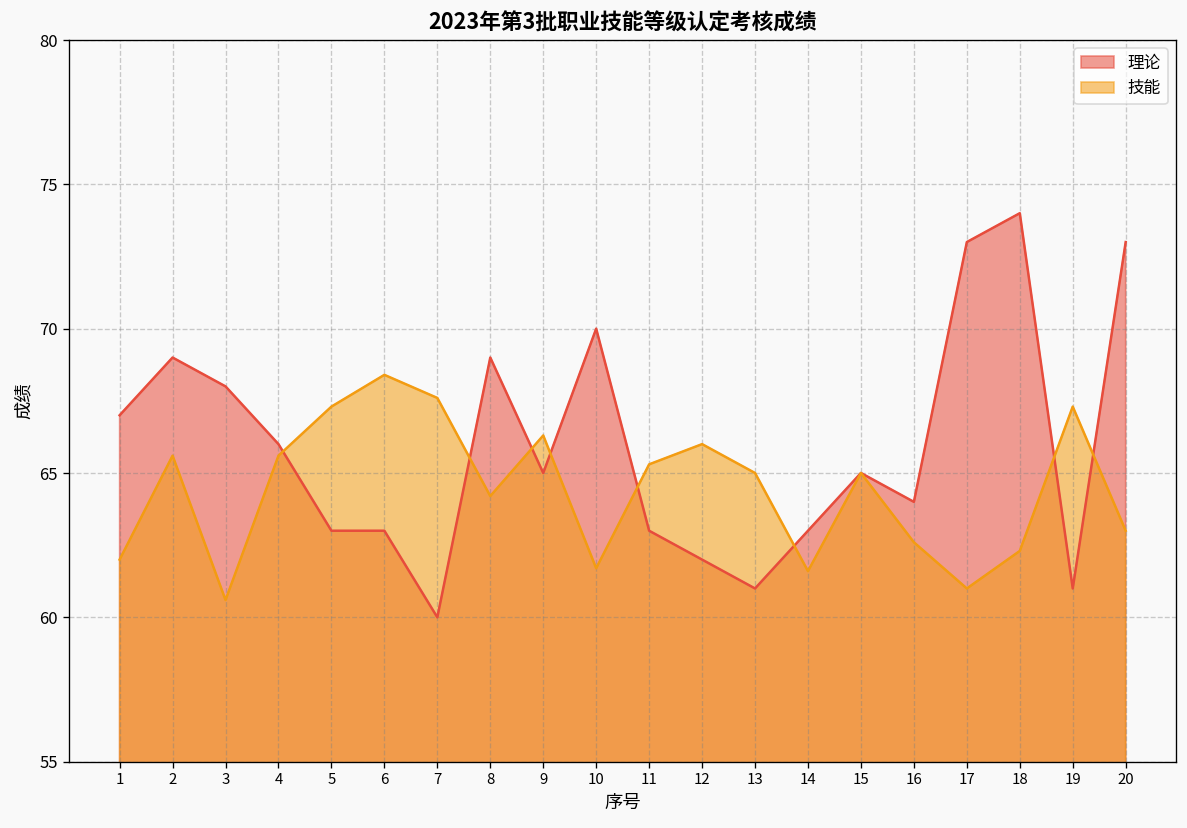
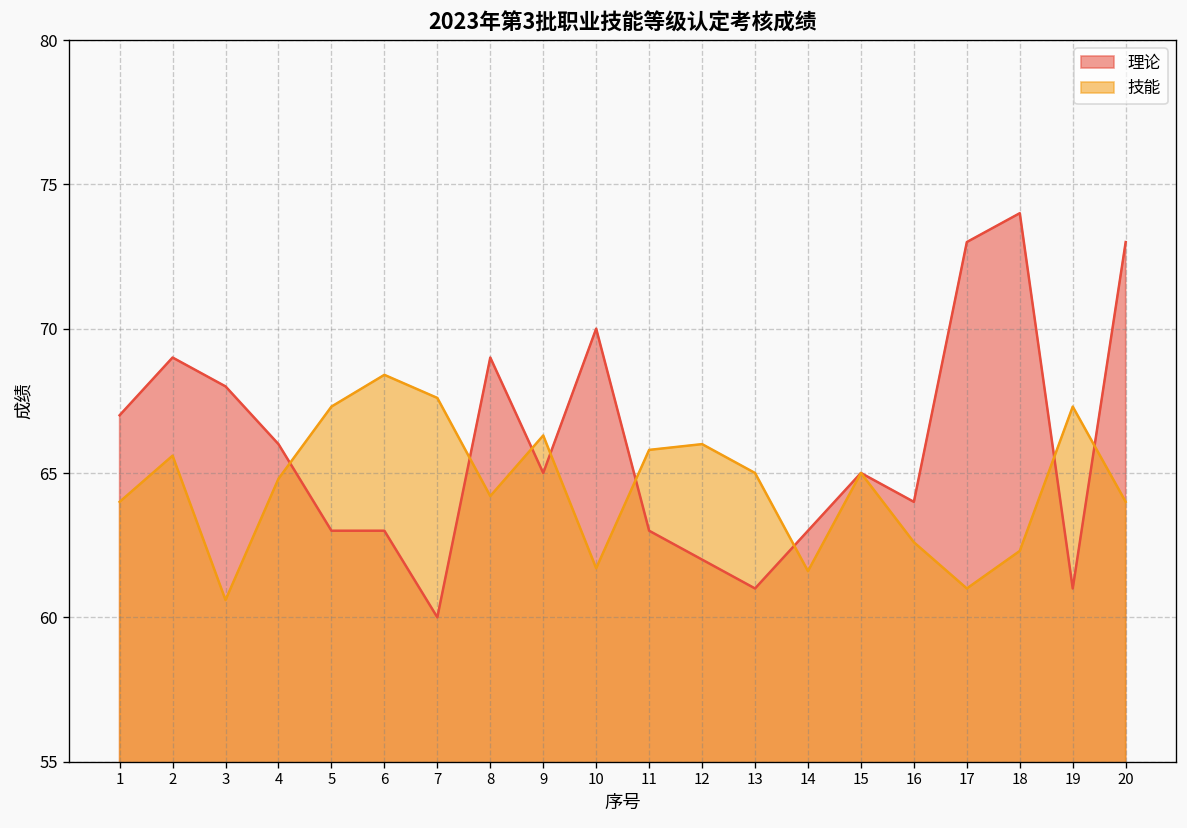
  {
    "理论": {
      "1": 67.0,
      "2": 69.0,
      "3": 68.0,
      "4": 66.0,
      "5": 63.0,
      "6": 63.0,
      "7": 60.0,
      "8": 69.0,
      "9": 65.0,
      "10": 70.0,
      "11": 63.0,
      "12": 62.0,
      "13": 61.0,
      "14": 63.0,
      "16": 64.0,
      "17": 73.0,
      "18": 74.0,
      "19": 61.0,
      "20": 73.0
    },
    "技能": {
-     "1": 62,
+     "1": 64,
      "2": 65.6,
      "3": 60.6,
-     "4": 65.6,
+     "4": 64.8,
      "5": 67.3,
      "6": 68.4,
      "7": 67.6,
      "8": 64.2,
      "9": 66.3,
      "10": 61.7,
-     "11": 65.3,
+     "11": 65.8,
      "12": 66.0,
      "13": 65.0,
      "14": 61.6,
      "16": 62.6,
      "17": 61.0,
      "18": 62.3,
      "19": 67.3,
-     "20": 63
+     "20": 64
    }
  }
